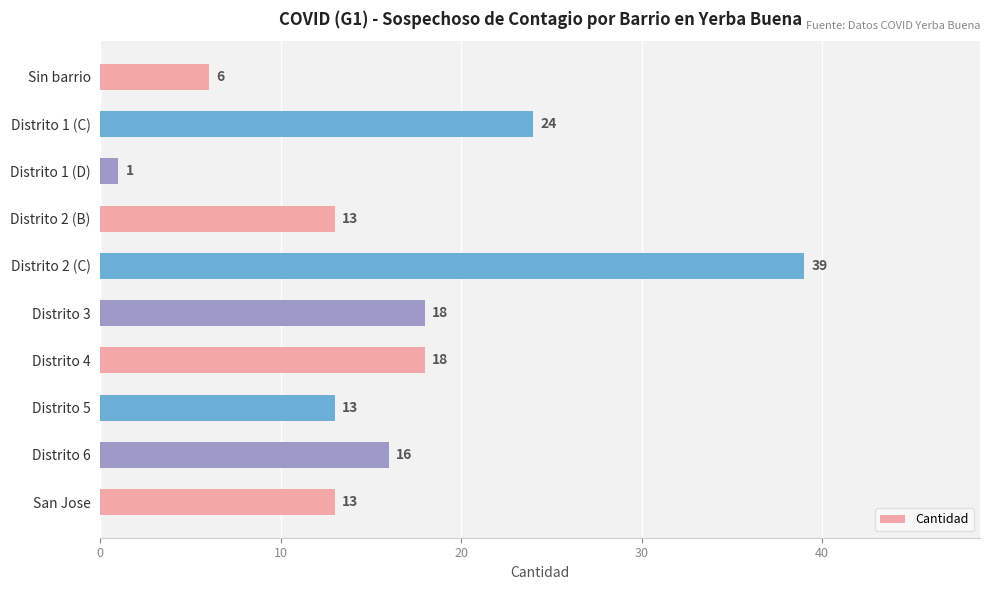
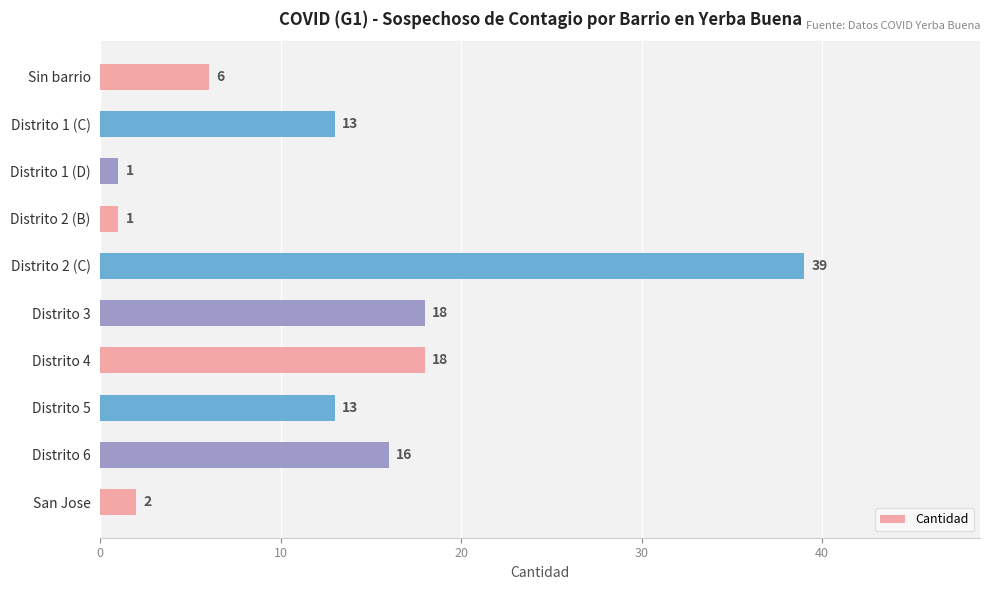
  {
    "Sin barrio": 6,
-   "Distrito 1 (C)": 24,
+   "Distrito 1 (C)": 13,
    "Distrito 1 (D)": 1,
-   "Distrito 2 (B)": 13,
+   "Distrito 2 (B)": 1,
    "Distrito 2 (C)": 39,
    "Distrito 3": 18,
    "Distrito 4": 18,
    "Distrito 5": 13,
    "Distrito 6": 16,
-   "San Jose": 13
+   "San Jose": 2
  }
